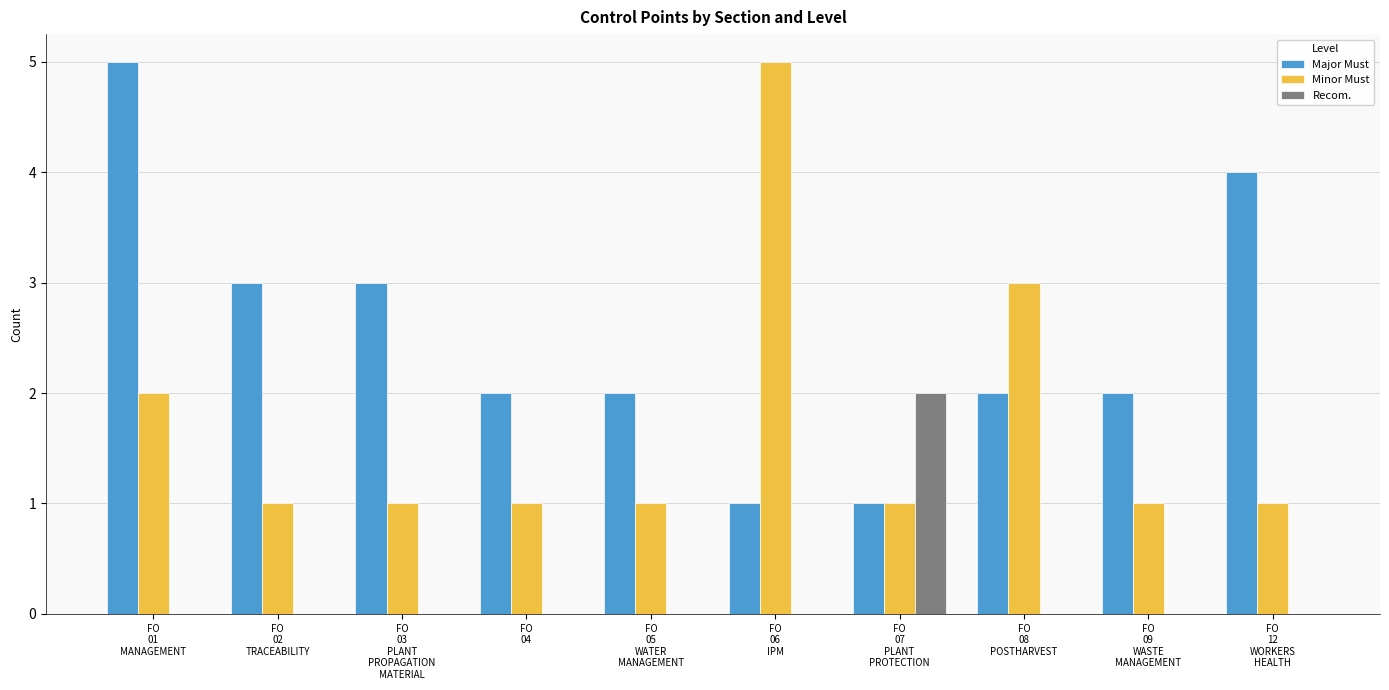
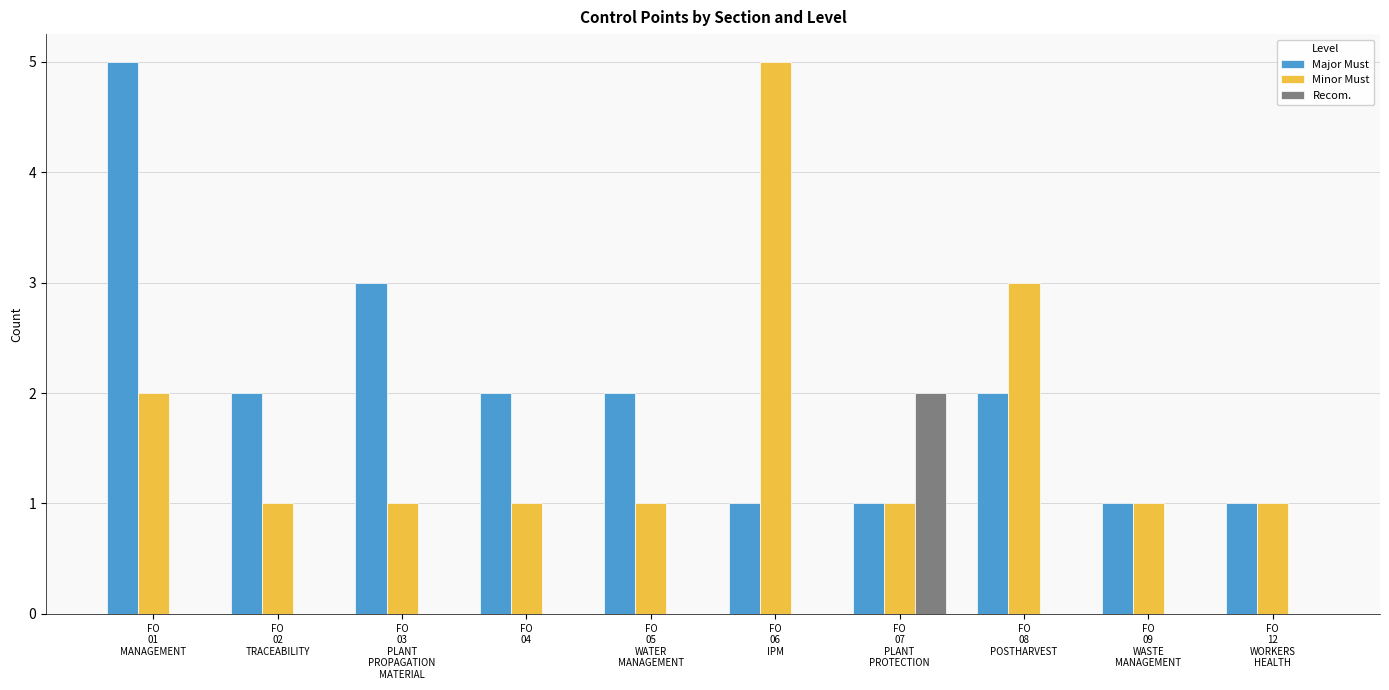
  {
    "Major Must": {
      "FO 01 MANAGEMENT": 5,
-     "FO 02 TRACEABILITY": 3,
+     "FO 02 TRACEABILITY": 2,
      "FO 03 PLANT PROPAGATION MATERIAL": 3,
      "FO 04": 2,
      "FO 05 WATER MANAGEMENT": 2,
      "FO 06 IPM": 1,
      "FO 07 PLANT PROTECTION": 1,
      "FO 08 POSTHARVEST": 2,
-     "FO 09 WASTE MANAGEMENT": 2,
-     "FO 12 WORKERS HEALTH": 4
+     "FO 09 WASTE MANAGEMENT": 1,
+     "FO 12 WORKERS HEALTH": 1
    },
    "Minor Must": {
      "FO 01 MANAGEMENT": 2,
      "FO 02 TRACEABILITY": 1,
      "FO 03 PLANT PROPAGATION MATERIAL": 1,
      "FO 04": 1,
      "FO 05 WATER MANAGEMENT": 1,
      "FO 06 IPM": 5,
      "FO 07 PLANT PROTECTION": 1,
      "FO 08 POSTHARVEST": 3,
      "FO 09 WASTE MANAGEMENT": 1,
      "FO 12 WORKERS HEALTH": 1
    },
    "Recom.": {
      "FO 01 MANAGEMENT": 0,
      "FO 02 TRACEABILITY": 0,
      "FO 03 PLANT PROPAGATION MATERIAL": 0,
      "FO 04": 0,
      "FO 05 WATER MANAGEMENT": 0,
      "FO 06 IPM": 0,
      "FO 07 PLANT PROTECTION": 2,
      "FO 08 POSTHARVEST": 0,
      "FO 09 WASTE MANAGEMENT": 0,
      "FO 12 WORKERS HEALTH": 0
    }
  }
